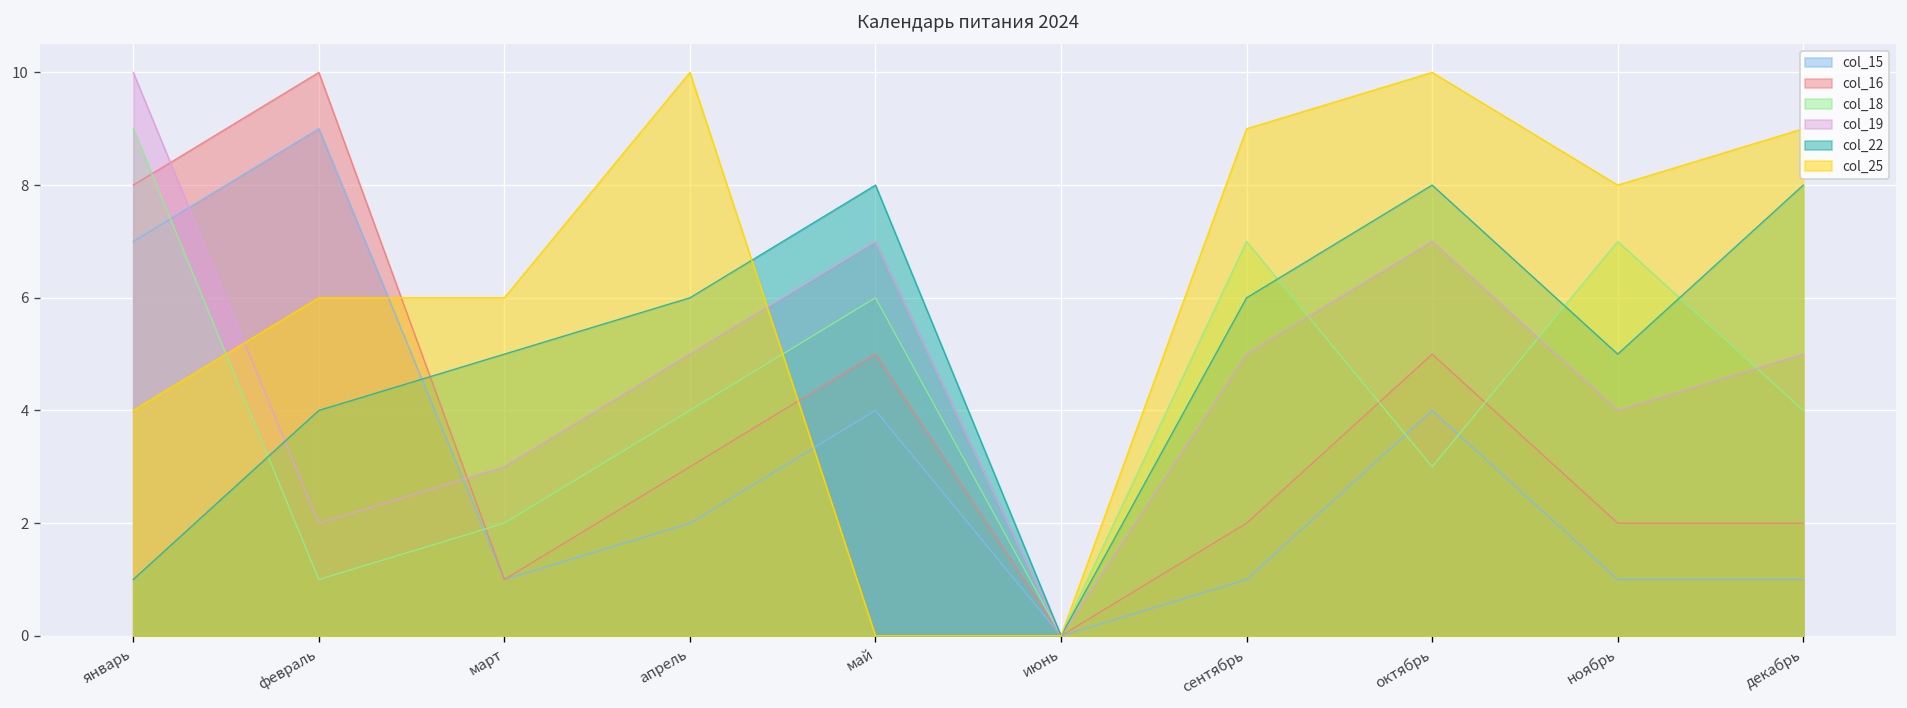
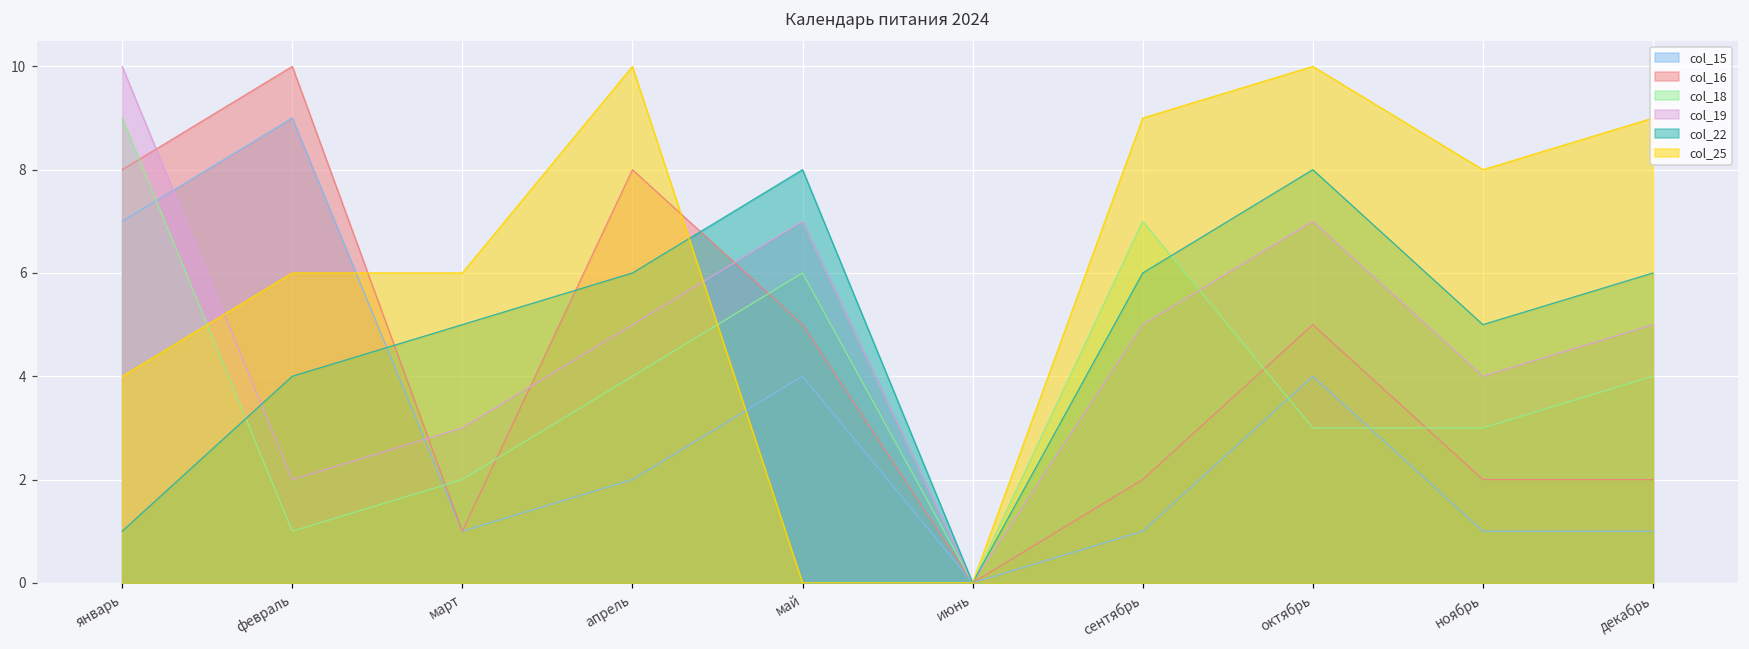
  {
    "col_15": {
      "январь": 7,
      "февраль": 9,
      "апрель": 2,
      "май": 4,
      "сентябрь": 1,
      "октябрь": 4,
      "ноябрь": 1,
      "декабрь": 1
    },
    "col_16": {
      "январь": 8,
      "февраль": 10,
-     "апрель": 3,
+     "апрель": 8,
      "май": 5,
      "сентябрь": 2,
      "октябрь": 5,
      "ноябрь": 2,
      "декабрь": 2
    },
    "col_18": {
      "январь": 9,
      "февраль": 1,
      "март": 2,
      "апрель": 4,
      "май": 6,
      "сентябрь": 7,
      "октябрь": 3,
-     "ноябрь": 7,
+     "ноябрь": 3,
      "декабрь": 4
    },
    "col_19": {
      "январь": 10,
      "февраль": 2,
      "март": 3,
      "апрель": 5,
      "май": 7,
      "сентябрь": 5,
      "октябрь": 7,
      "ноябрь": 4,
      "декабрь": 5
    },
    "col_22": {
      "январь": 1,
      "февраль": 4,
      "март": 5,
      "апрель": 6,
      "май": 8,
      "сентябрь": 6,
      "октябрь": 8,
      "ноябрь": 5,
-     "декабрь": 8
+     "декабрь": 6
    },
    "col_25": {
      "январь": 4,
      "февраль": 6,
      "март": 6,
      "апрель": 10,
      "май": 0,
      "сентябрь": 9,
      "октябрь": 10,
      "ноябрь": 8
    }
  }
